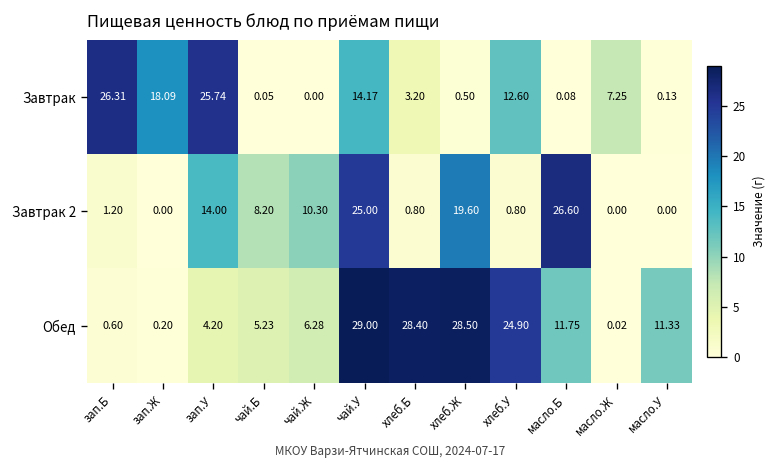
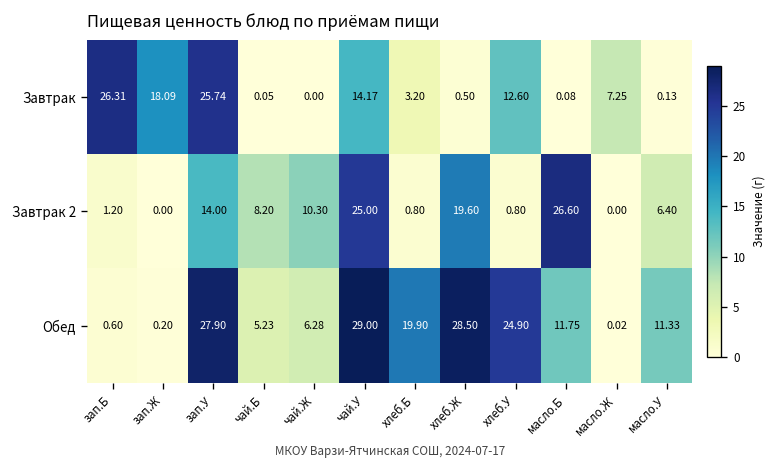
  {
    "Завтрак": {
      "зап.Б": 26.31,
      "зап.Ж": 18.09,
      "зап.У": 25.74,
      "чай.Б": 0.05,
      "чай.Ж": 0.00,
      "чай.У": 14.17,
      "хлеб.Б": 3.20,
      "хлеб.Ж": 0.50,
      "хлеб.У": 12.60,
      "масло.Б": 0.08,
      "масло.Ж": 7.25,
      "масло.У": 0.13
    },
    "Завтрак 2": {
      "зап.Б": 1.20,
      "зап.Ж": 0.00,
      "зап.У": 14.00,
      "чай.Б": 8.20,
      "чай.Ж": 10.30,
      "чай.У": 25.00,
      "хлеб.Б": 0.80,
      "хлеб.Ж": 19.60,
      "хлеб.У": 0.80,
      "масло.Б": 26.60,
      "масло.Ж": 0.00,
-     "масло.У": 0.00
+     "масло.У": 6.40
    },
    "Обед": {
      "зап.Б": 0.60,
      "зап.Ж": 0.20,
-     "зап.У": 4.20,
+     "зап.У": 27.90,
      "чай.Б": 5.23,
      "чай.Ж": 6.28,
      "чай.У": 29.00,
-     "хлеб.Б": 28.40,
+     "хлеб.Б": 19.90,
      "хлеб.Ж": 28.50,
      "хлеб.У": 24.90,
      "масло.Б": 11.75,
      "масло.Ж": 0.02,
      "масло.У": 11.33
    }
  }
